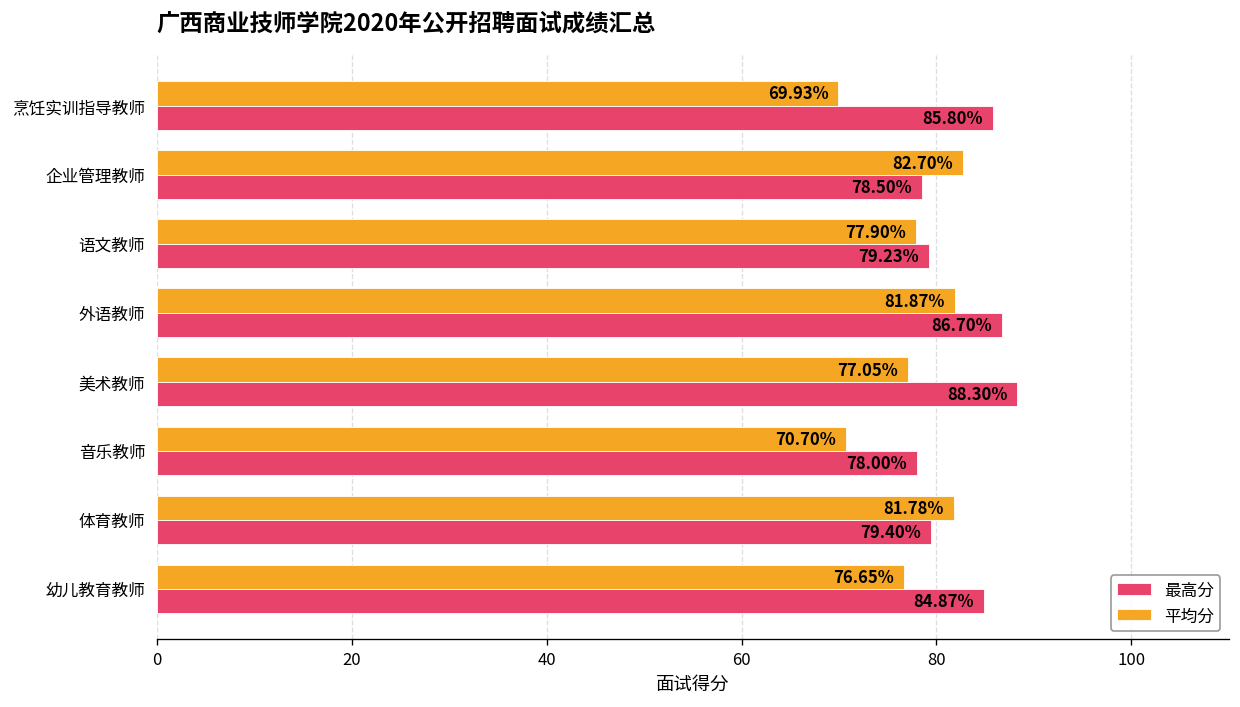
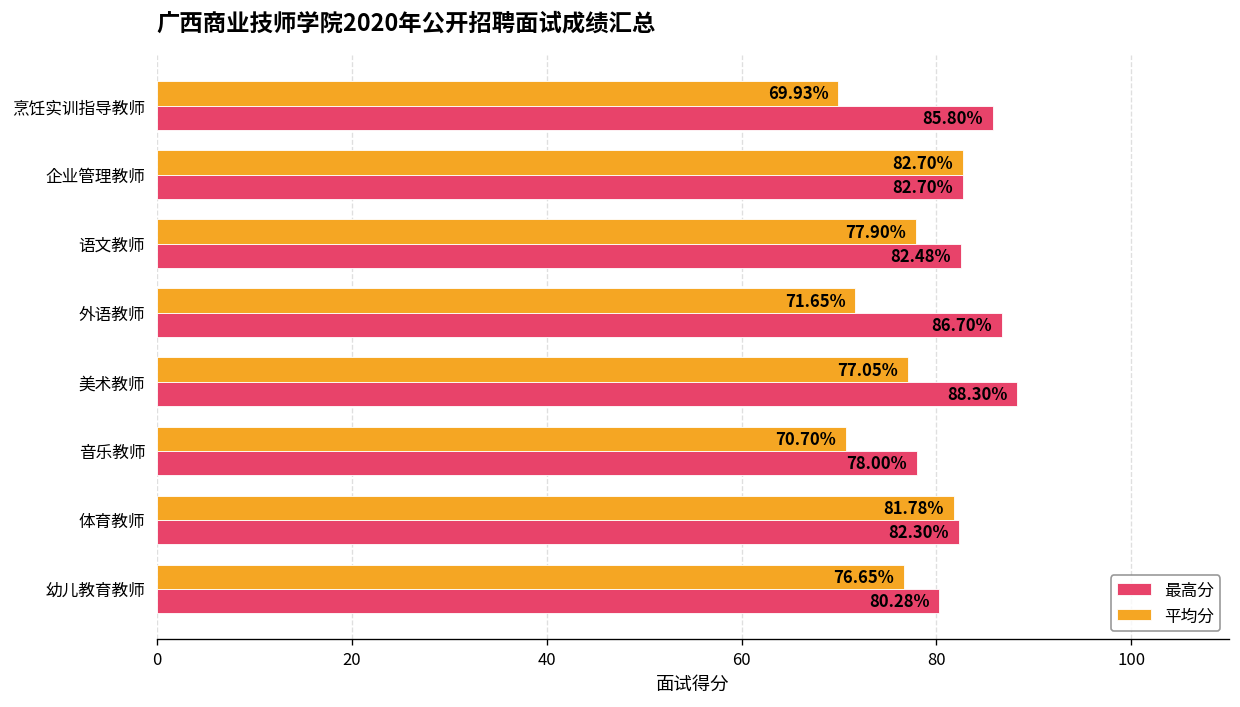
  {
    "最高分": {
      "烹饪实训指导教师": "85.80%",
-     "企业管理教师": "78.50%",
-     "语文教师": "79.23%",
+     "企业管理教师": "82.70%",
+     "语文教师": "82.48%",
      "外语教师": "86.70%",
      "美术教师": "88.30%",
      "音乐教师": "78.00%",
-     "体育教师": "79.40%",
-     "幼儿教育教师": "84.87%"
+     "体育教师": "82.30%",
+     "幼儿教育教师": "80.28%"
    },
    "平均分": {
      "烹饪实训指导教师": "69.93%",
      "企业管理教师": "82.70%",
      "语文教师": "77.90%",
-     "外语教师": "81.87%",
+     "外语教师": "71.65%",
      "美术教师": "77.05%",
      "音乐教师": "70.70%",
      "体育教师": "81.78%",
      "幼儿教育教师": "76.65%"
    }
  }
